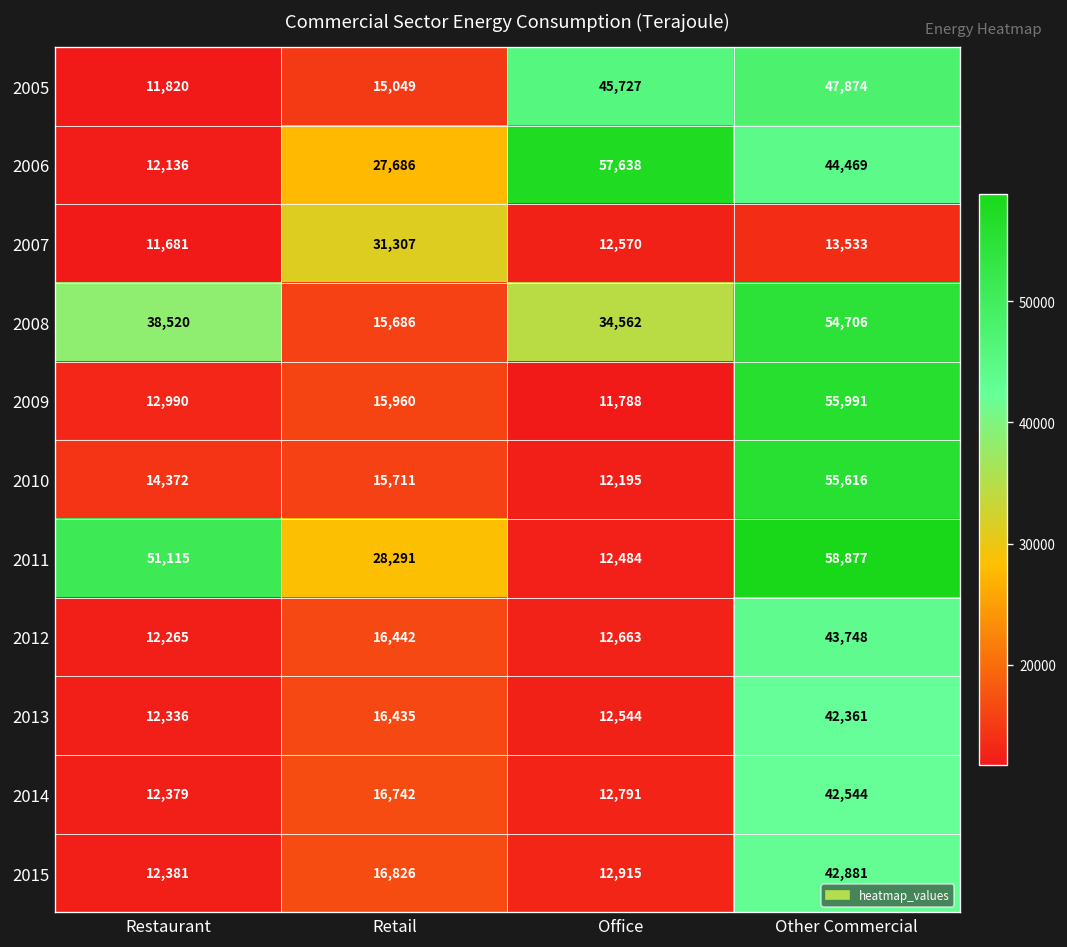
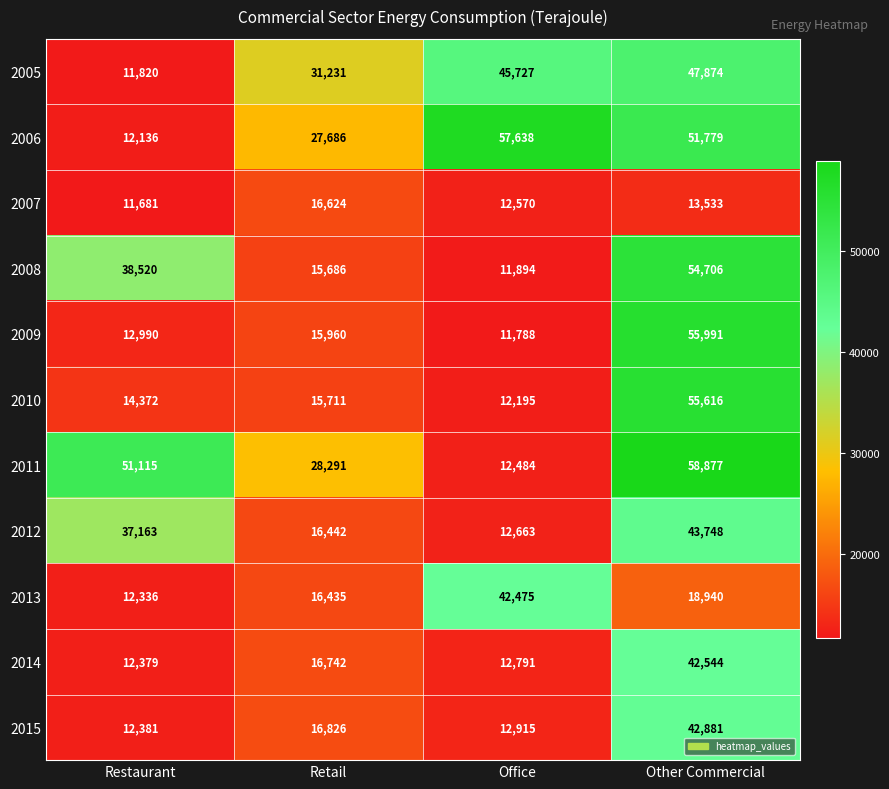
  {
    "2005": {
      "Restaurant": "11,820",
-     "Retail": "15,049",
+     "Retail": "31,231",
      "Office": "45,727",
      "Other Commercial": "47,874"
    },
    "2006": {
      "Restaurant": "12,136",
      "Retail": "27,686",
      "Office": "57,638",
-     "Other Commercial": "44,469"
+     "Other Commercial": "51,779"
    },
    "2007": {
      "Restaurant": "11,681",
-     "Retail": "31,307",
+     "Retail": "16,624",
      "Office": "12,570",
      "Other Commercial": "13,533"
    },
    "2008": {
      "Restaurant": "38,520",
      "Retail": "15,686",
-     "Office": "34,562",
+     "Office": "11,894",
      "Other Commercial": "54,706"
    },
    "2009": {
      "Restaurant": "12,990",
      "Retail": "15,960",
      "Office": "11,788",
      "Other Commercial": "55,991"
    },
    "2010": {
      "Restaurant": "14,372",
      "Retail": "15,711",
      "Office": "12,195",
      "Other Commercial": "55,616"
    },
    "2011": {
      "Restaurant": "51,115",
      "Retail": "28,291",
      "Office": "12,484",
      "Other Commercial": "58,877"
    },
    "2012": {
-     "Restaurant": "12,265",
+     "Restaurant": "37,163",
      "Retail": "16,442",
      "Office": "12,663",
      "Other Commercial": "43,748"
    },
    "2013": {
      "Restaurant": "12,336",
      "Retail": "16,435",
-     "Office": "12,544",
-     "Other Commercial": "42,361"
+     "Office": "42,475",
+     "Other Commercial": "18,940"
    },
    "2014": {
      "Restaurant": "12,379",
      "Retail": "16,742",
      "Office": "12,791",
      "Other Commercial": "42,544"
    },
    "2015": {
      "Restaurant": "12,381",
      "Retail": "16,826",
      "Office": "12,915",
      "Other Commercial": "42,881"
    }
  }
